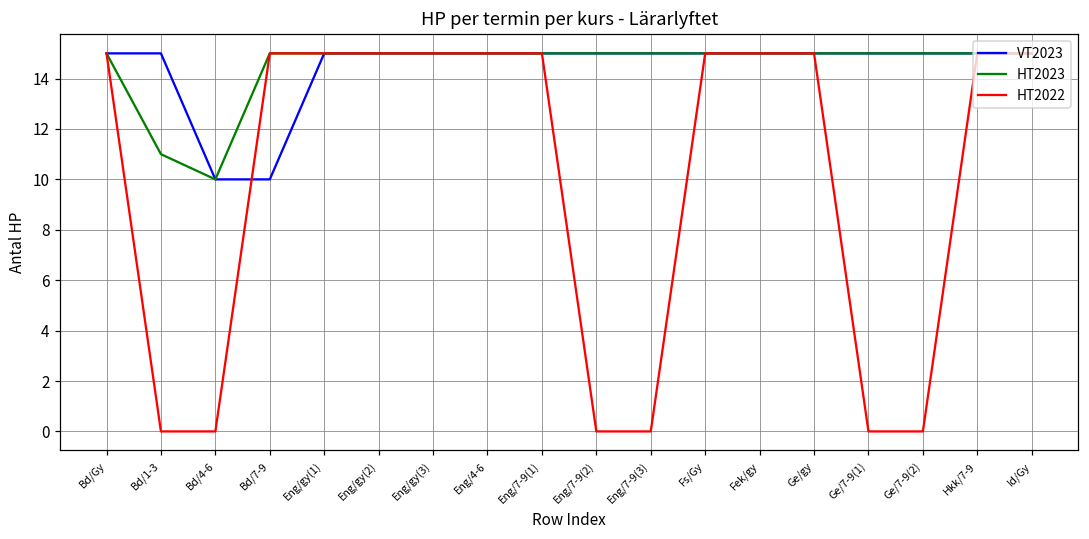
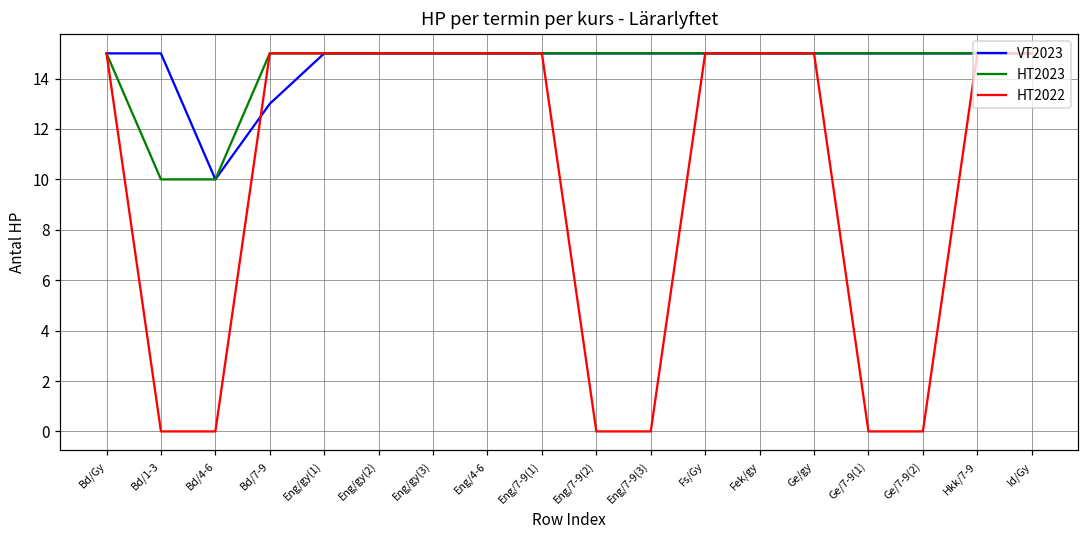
  {
    "VT2023": {
      "Bd/1-3": 15,
-     "Bd/7-9": 10
+     "Bd/7-9": 13
    },
    "HT2023": {
-     "Bd/1-3": 11
+     "Bd/1-3": 10
    },
    "HT2022": {
      "Bd/1-3": 0,
      "Bd/4-6": 0,
      "Eng/7-9(2)": 0,
      "Eng/7-9(3)": 0,
      "Ge/7-9(1)": 0,
      "Ge/7-9(2)": 0
    }
  }
